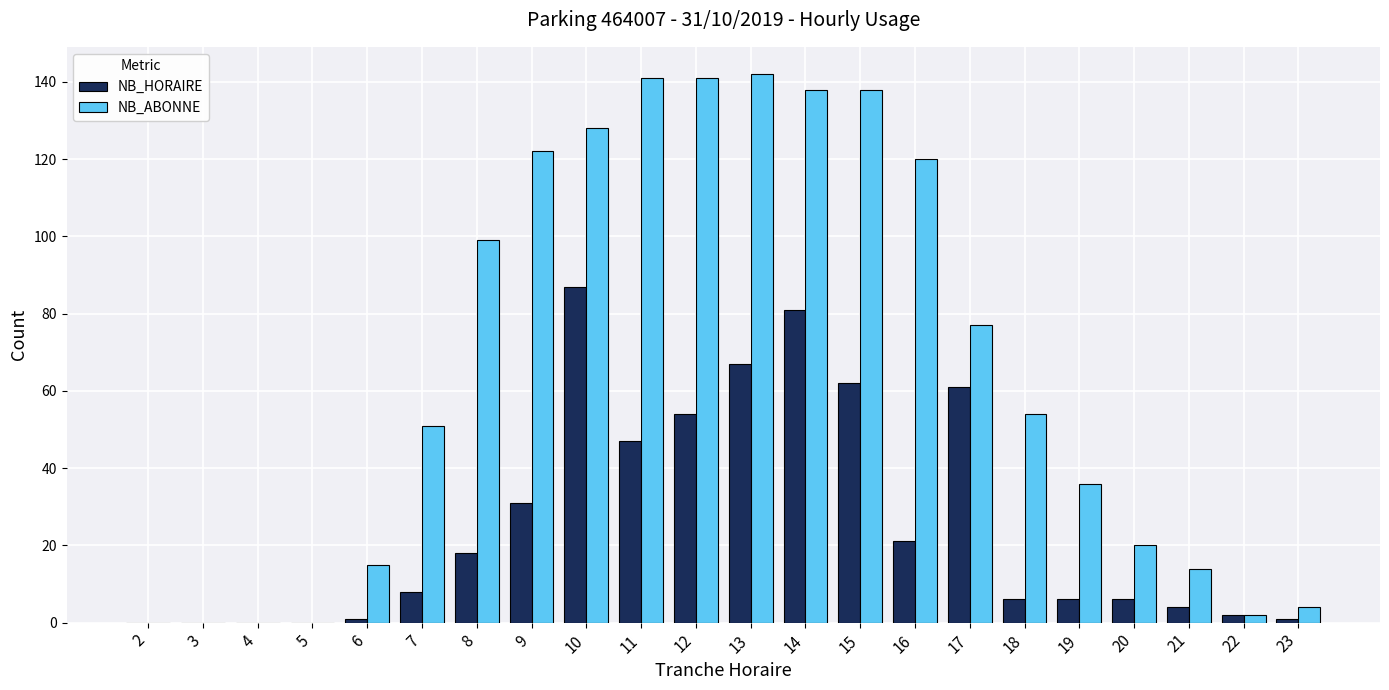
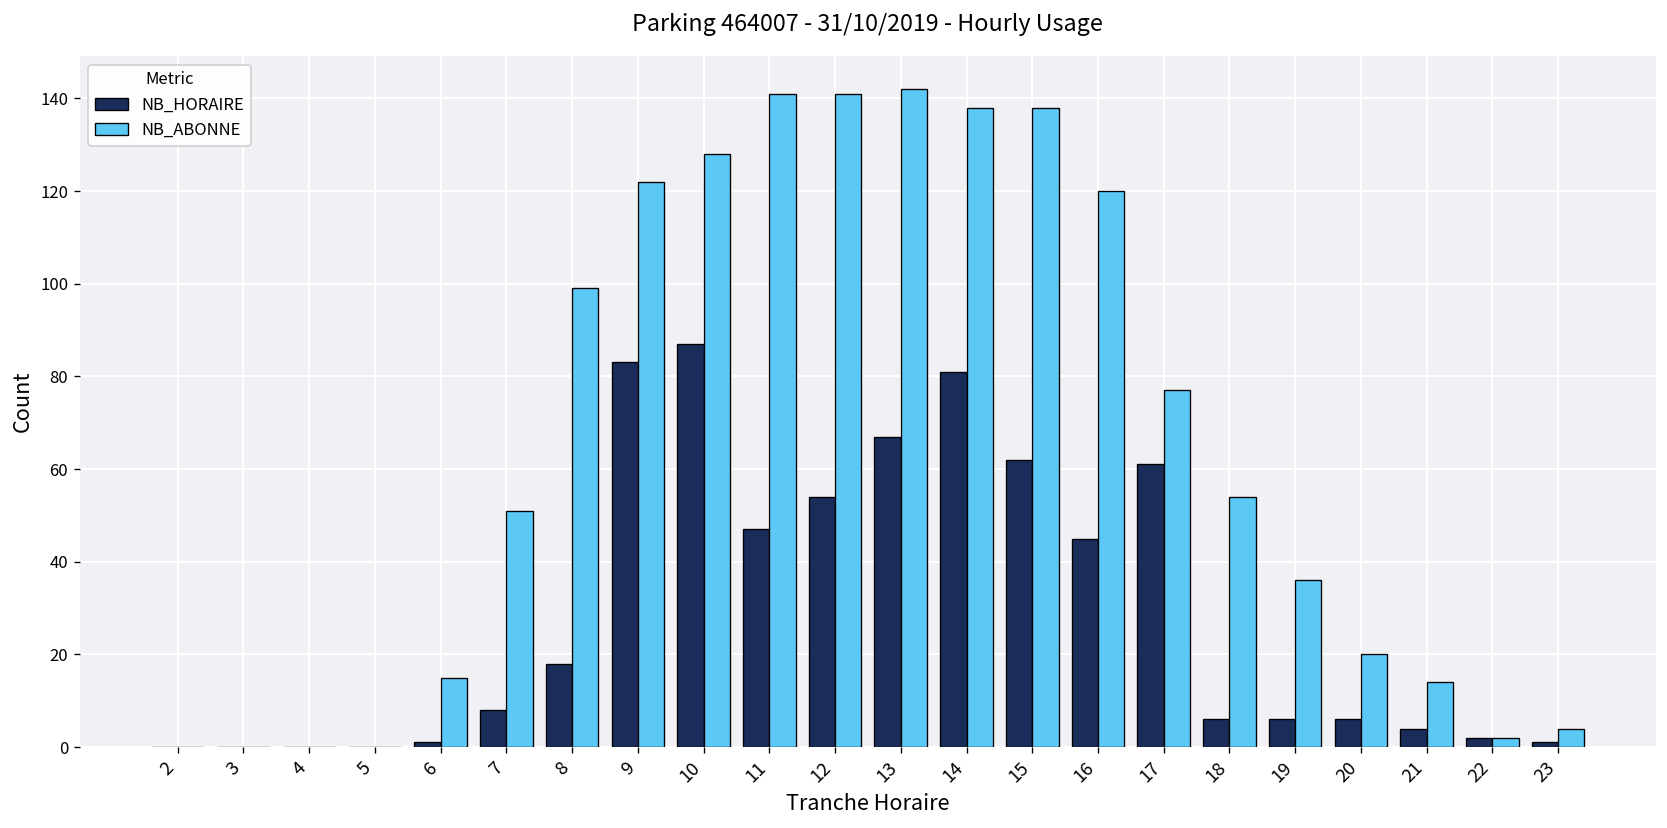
  {
    "NB_HORAIRE": {
      "2": 0,
      "3": 0,
      "4": 0,
      "5": 0,
      "6": 1,
      "7": 8,
      "8": 18,
-     "9": 31,
+     "9": 83,
      "10": 87,
      "11": 47,
      "12": 54,
      "13": 67,
      "14": 81,
      "15": 62,
-     "16": 21,
+     "16": 45,
      "17": 61,
      "18": 6,
      "19": 6,
      "20": 6,
      "21": 4,
      "22": 2,
      "23": 1
    },
    "NB_ABONNE": {
      "2": 0,
      "3": 0,
      "4": 0,
      "5": 0,
      "6": 15,
      "7": 51,
      "8": 99,
      "9": 122,
      "10": 128,
      "11": 141,
      "12": 141,
      "13": 142,
      "14": 138,
      "15": 138,
      "16": 120,
      "17": 77,
      "18": 54,
      "19": 36,
      "20": 20,
      "21": 14,
      "22": 2,
      "23": 4
    }
  }
